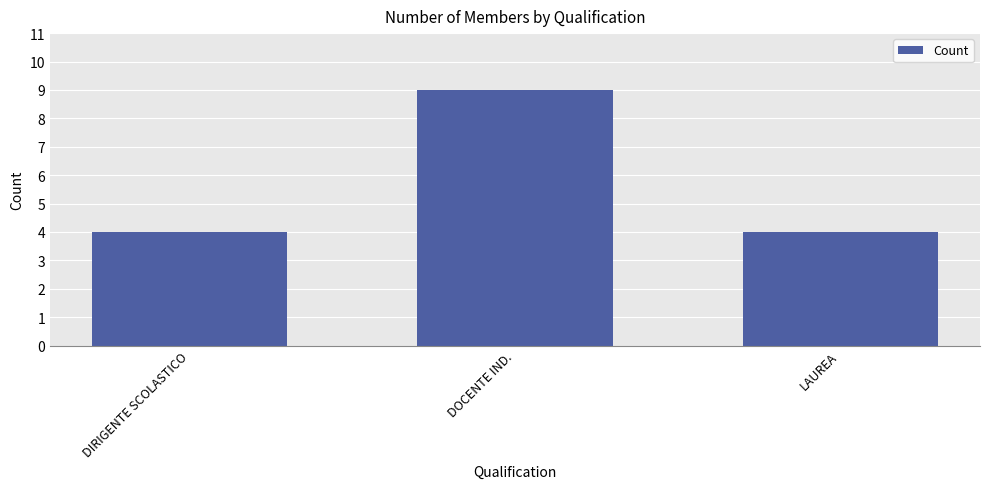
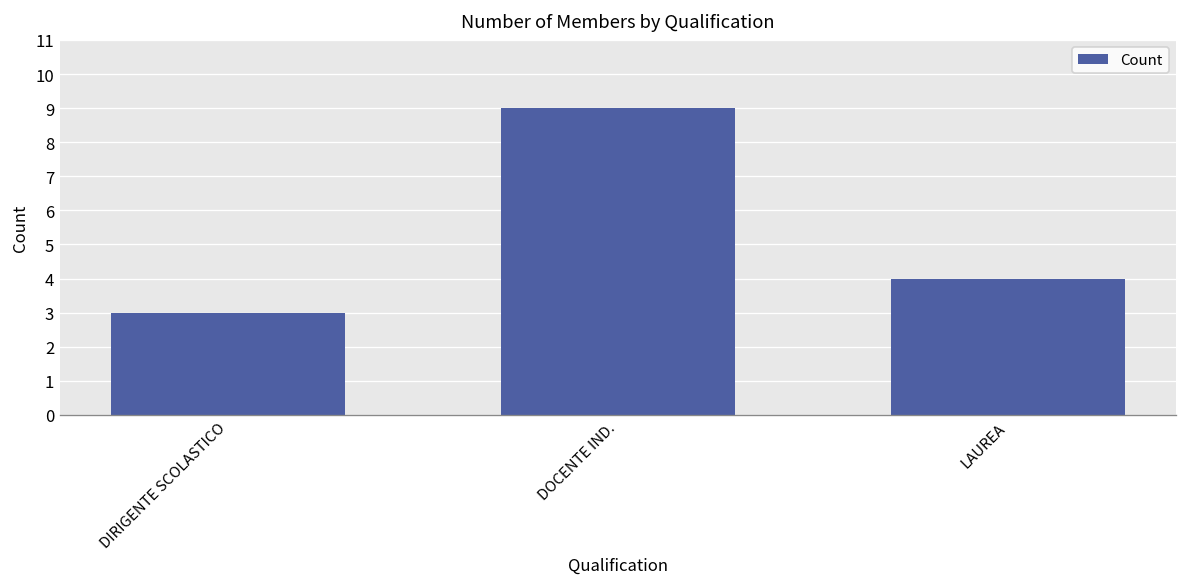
  {
-   "DIRIGENTE SCOLASTICO": 4,
+   "DIRIGENTE SCOLASTICO": 3,
    "DOCENTE IND.": 9,
    "LAUREA": 4
  }
